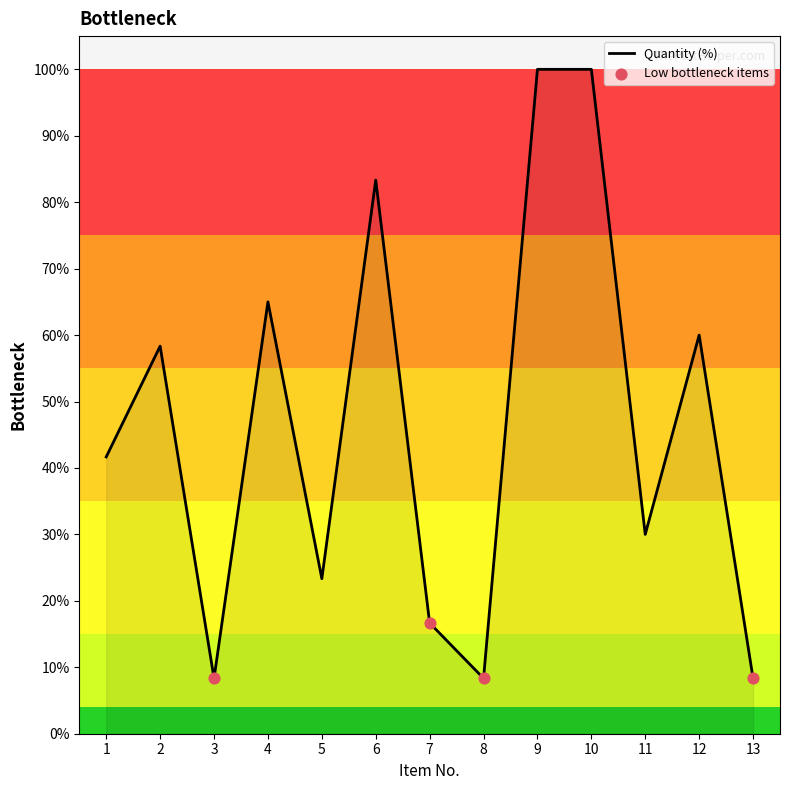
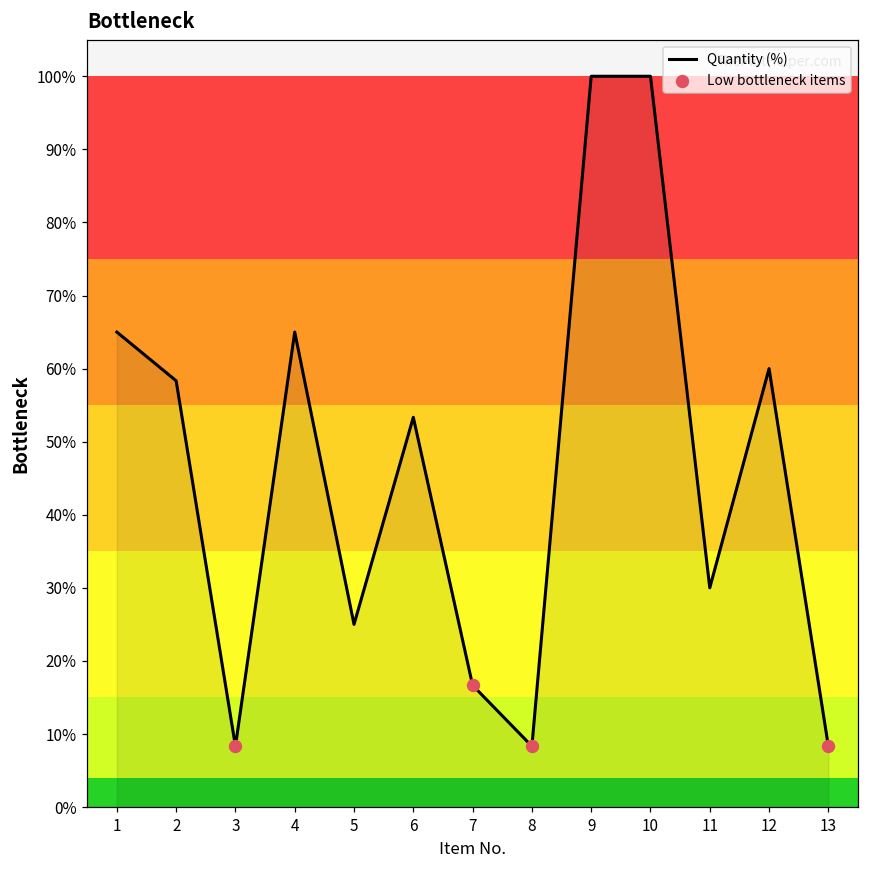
  {
    "Quantity (%)": {
-     "1": "42%",
+     "1": "65%",
      "2": "58%",
      "4": "65%",
-     "5": "23%",
-     "6": "83%",
+     "5": "25%",
+     "6": "53%",
      "9": "100%",
      "10": "100%",
      "11": "30%",
      "12": "60%"
    }
  }
